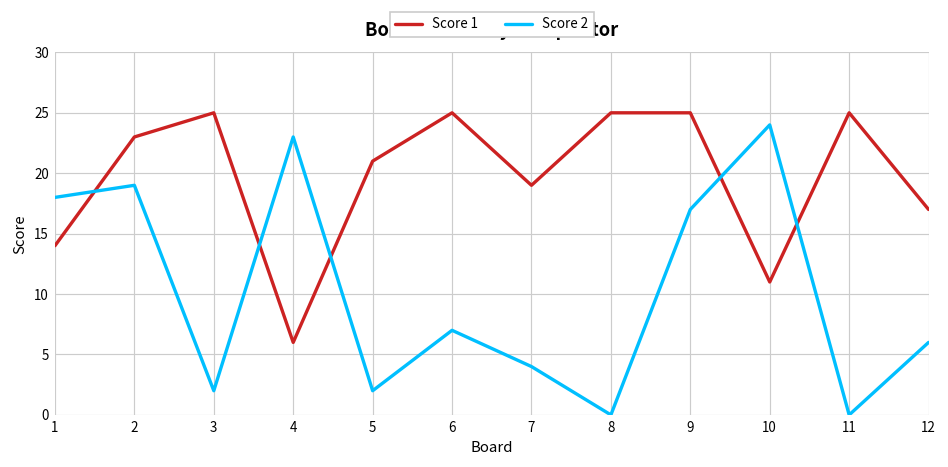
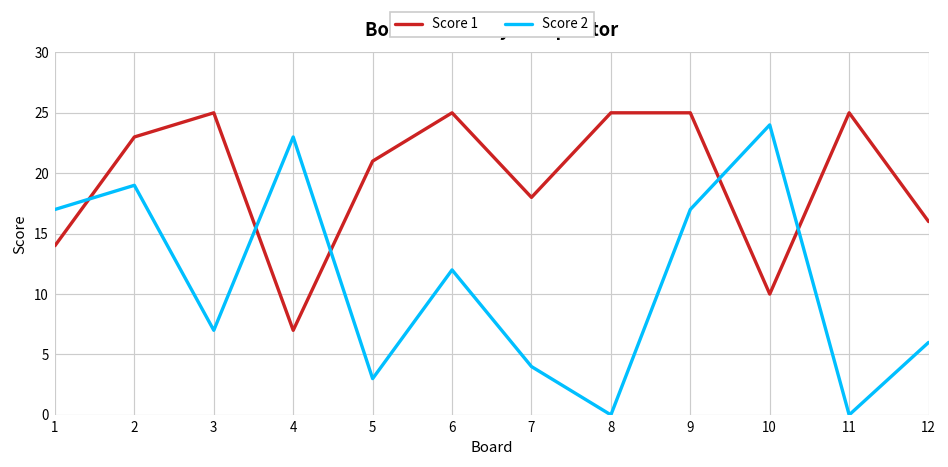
  {
    "Score 1": {
      "1": 14,
      "2": 23,
      "3": 25,
-     "4": 6,
+     "4": 7,
      "5": 21,
      "6": 25,
-     "7": 19,
+     "7": 18,
      "8": 25,
      "9": 25,
-     "10": 11,
+     "10": 10,
      "11": 25,
-     "12": 17
+     "12": 16
    },
    "Score 2": {
-     "1": 18,
+     "1": 17,
      "2": 19,
-     "3": 2,
+     "3": 7,
      "4": 23,
-     "5": 2,
-     "6": 7,
+     "5": 3,
+     "6": 12,
      "7": 4,
      "8": 0,
      "9": 17,
      "10": 24,
      "11": 0,
      "12": 6
    }
  }
